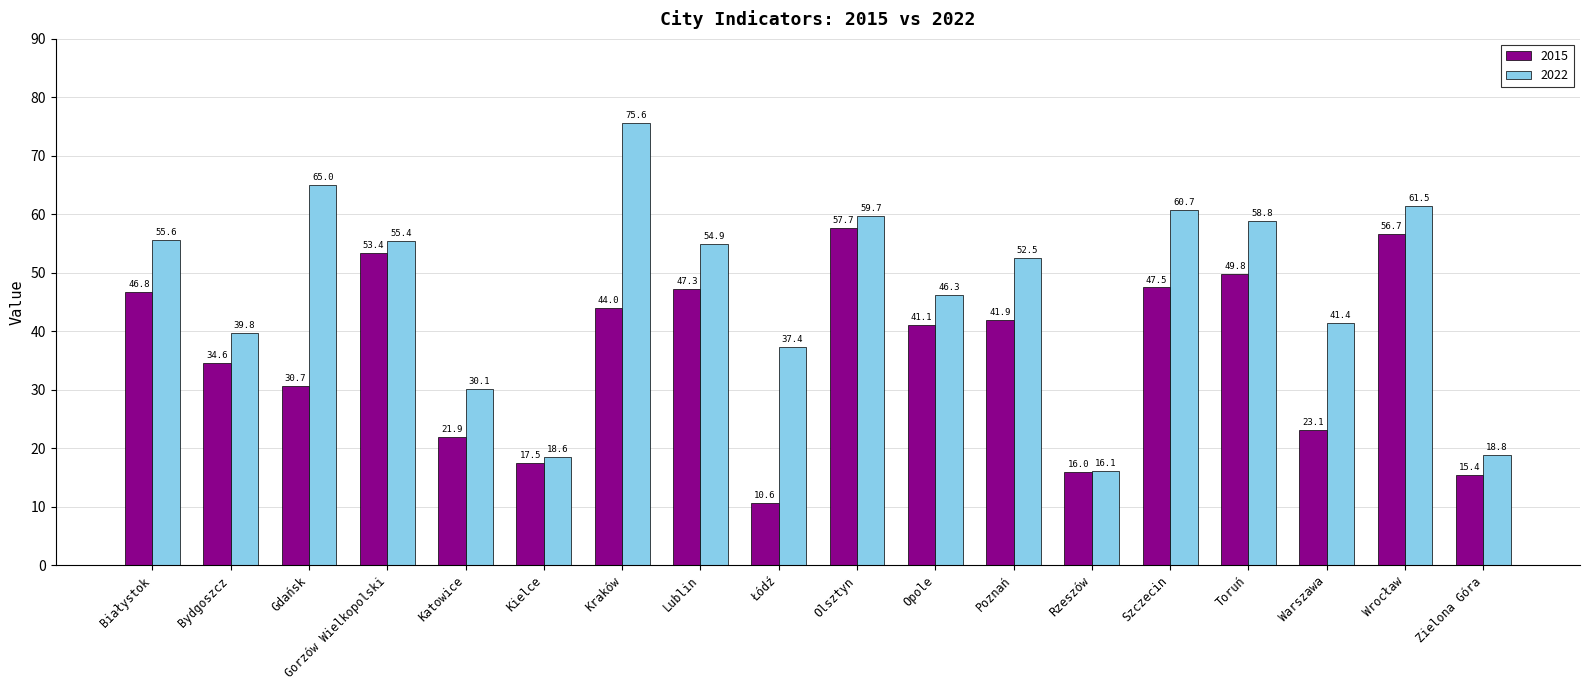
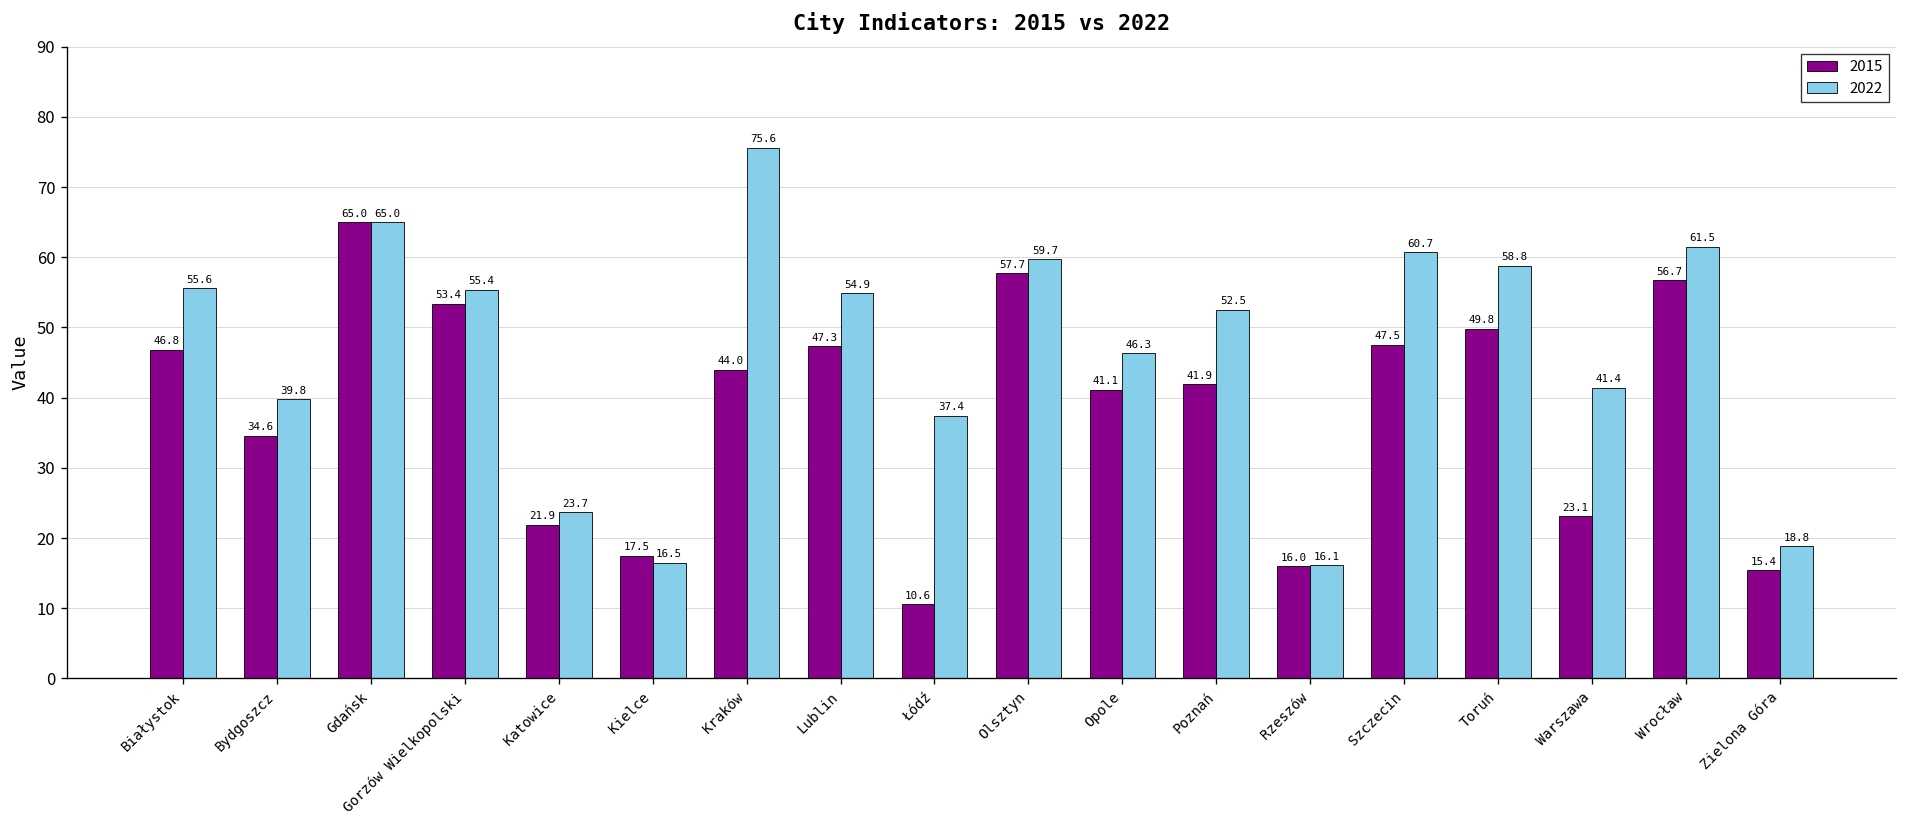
  {
    "2015": {
      "Białystok": 46.8,
      "Bydgoszcz": 34.6,
-     "Gdańsk": 30.7,
+     "Gdańsk": 65.0,
      "Gorzów Wielkopolski": 53.4,
      "Katowice": 21.9,
      "Kielce": 17.5,
      "Kraków": 44.0,
      "Lublin": 47.3,
      "Łódź": 10.6,
      "Olsztyn": 57.7,
      "Opole": 41.1,
      "Poznań": 41.9,
      "Rzeszów": 16.0,
      "Szczecin": 47.5,
      "Toruń": 49.8,
      "Warszawa": 23.1,
      "Wrocław": 56.7,
      "Zielona Góra": 15.4
    },
    "2022": {
      "Białystok": 55.6,
      "Bydgoszcz": 39.8,
      "Gdańsk": 65.0,
      "Gorzów Wielkopolski": 55.4,
-     "Katowice": 30.1,
-     "Kielce": 18.6,
+     "Katowice": 23.7,
+     "Kielce": 16.5,
      "Kraków": 75.6,
      "Lublin": 54.9,
      "Łódź": 37.4,
      "Olsztyn": 59.7,
      "Opole": 46.3,
      "Poznań": 52.5,
      "Rzeszów": 16.1,
      "Szczecin": 60.7,
      "Toruń": 58.8,
      "Warszawa": 41.4,
      "Wrocław": 61.5,
      "Zielona Góra": 18.8
    }
  }
